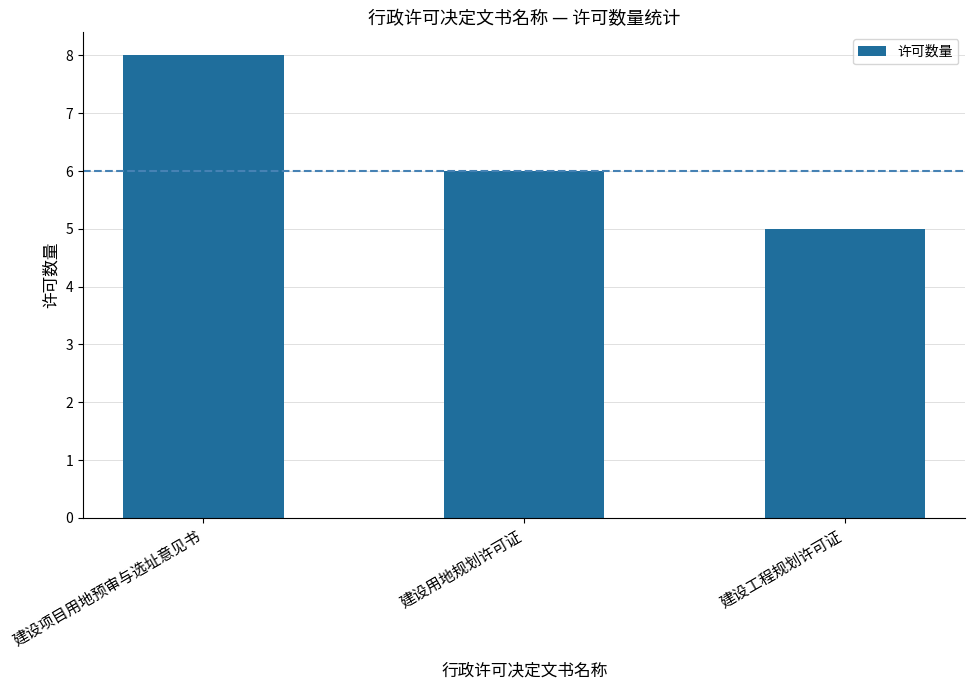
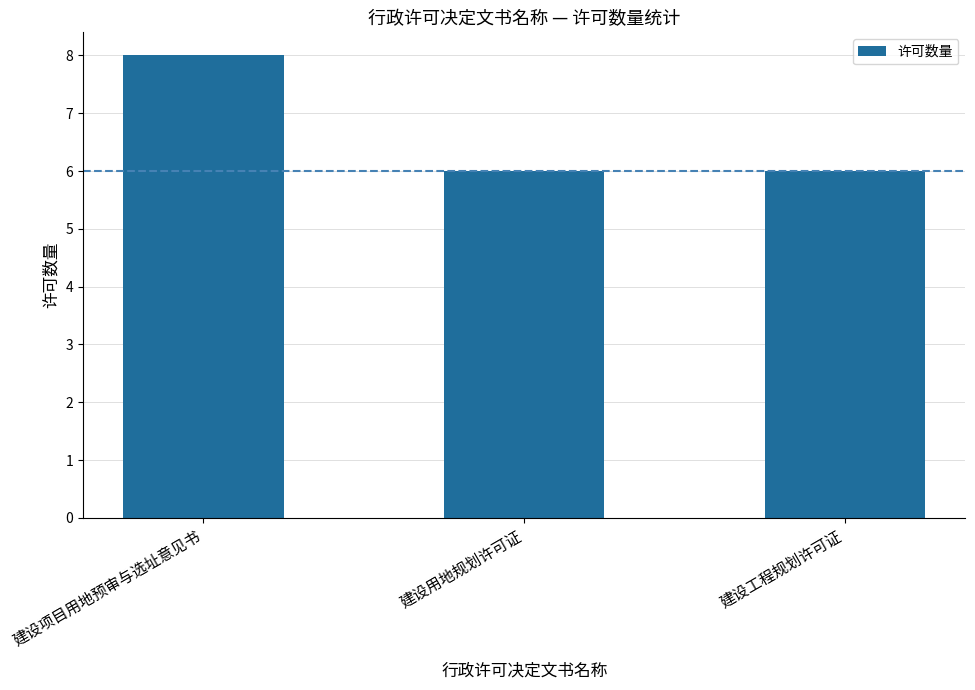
  {
    "建设项目用地预审与选址意见书": 8,
    "建设用地规划许可证": 6,
-   "建设工程规划许可证": 5
+   "建设工程规划许可证": 6
  }
